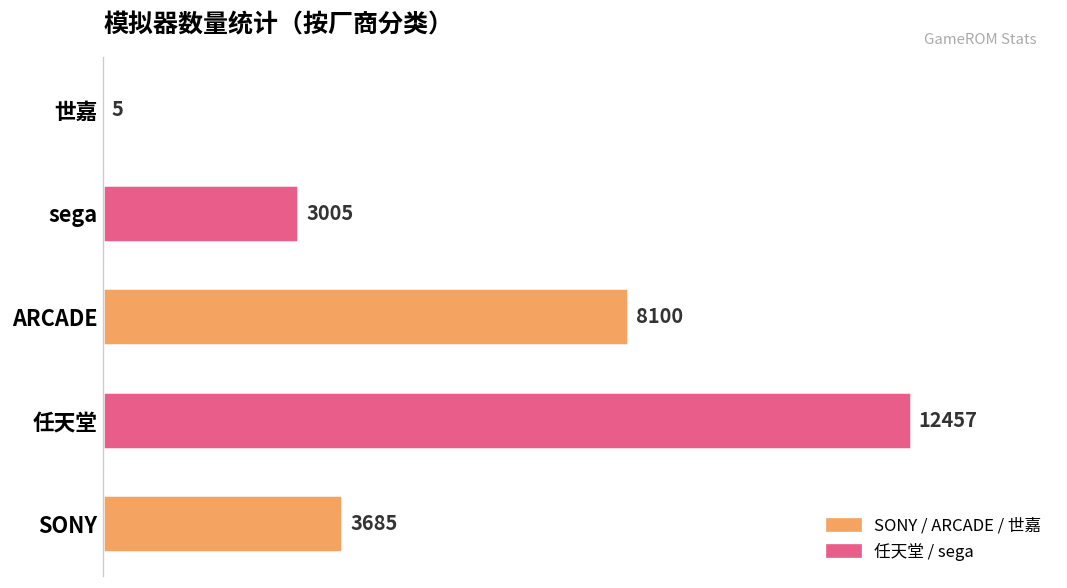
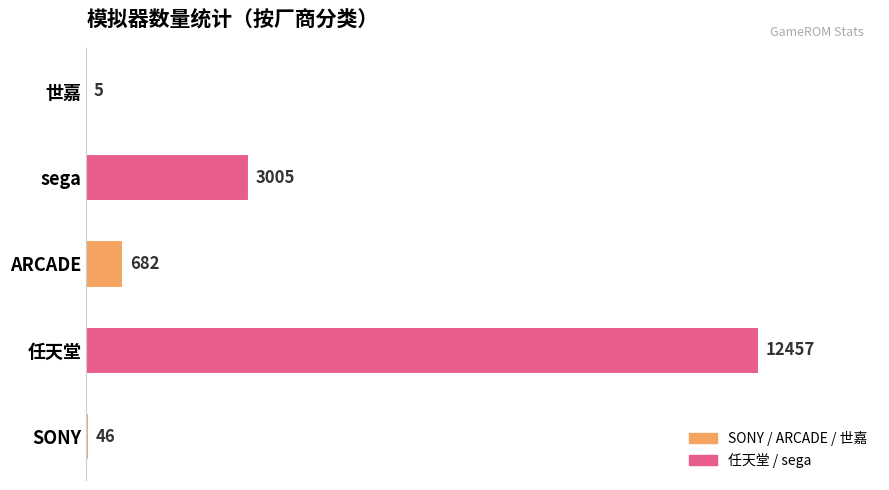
  {
    "世嘉": 5,
    "sega": 3005,
-   "ARCADE": 8100,
+   "ARCADE": 682,
    "任天堂": 12457,
-   "SONY": 3685
+   "SONY": 46
  }
